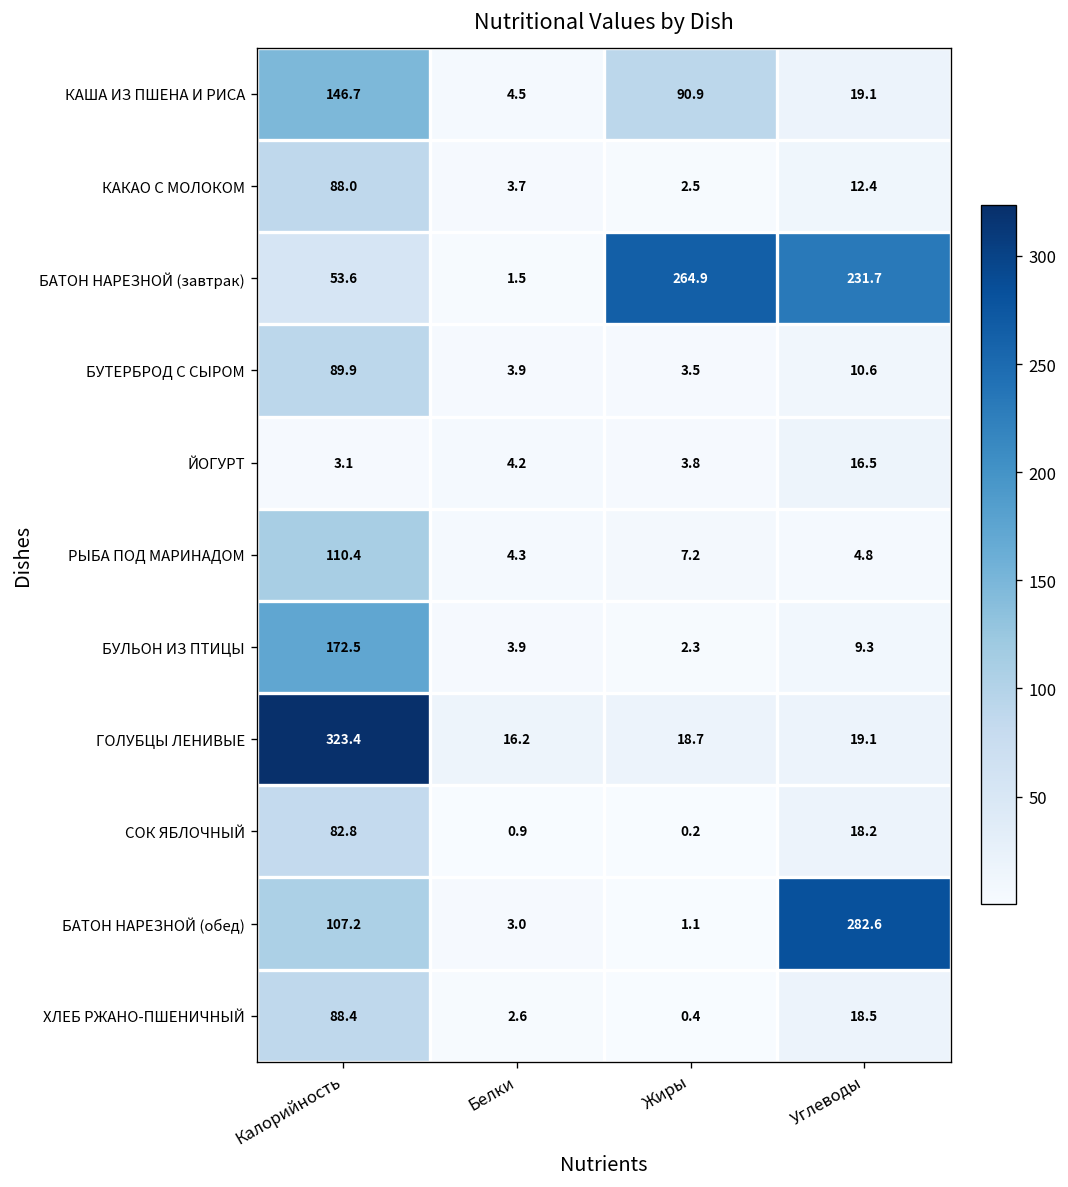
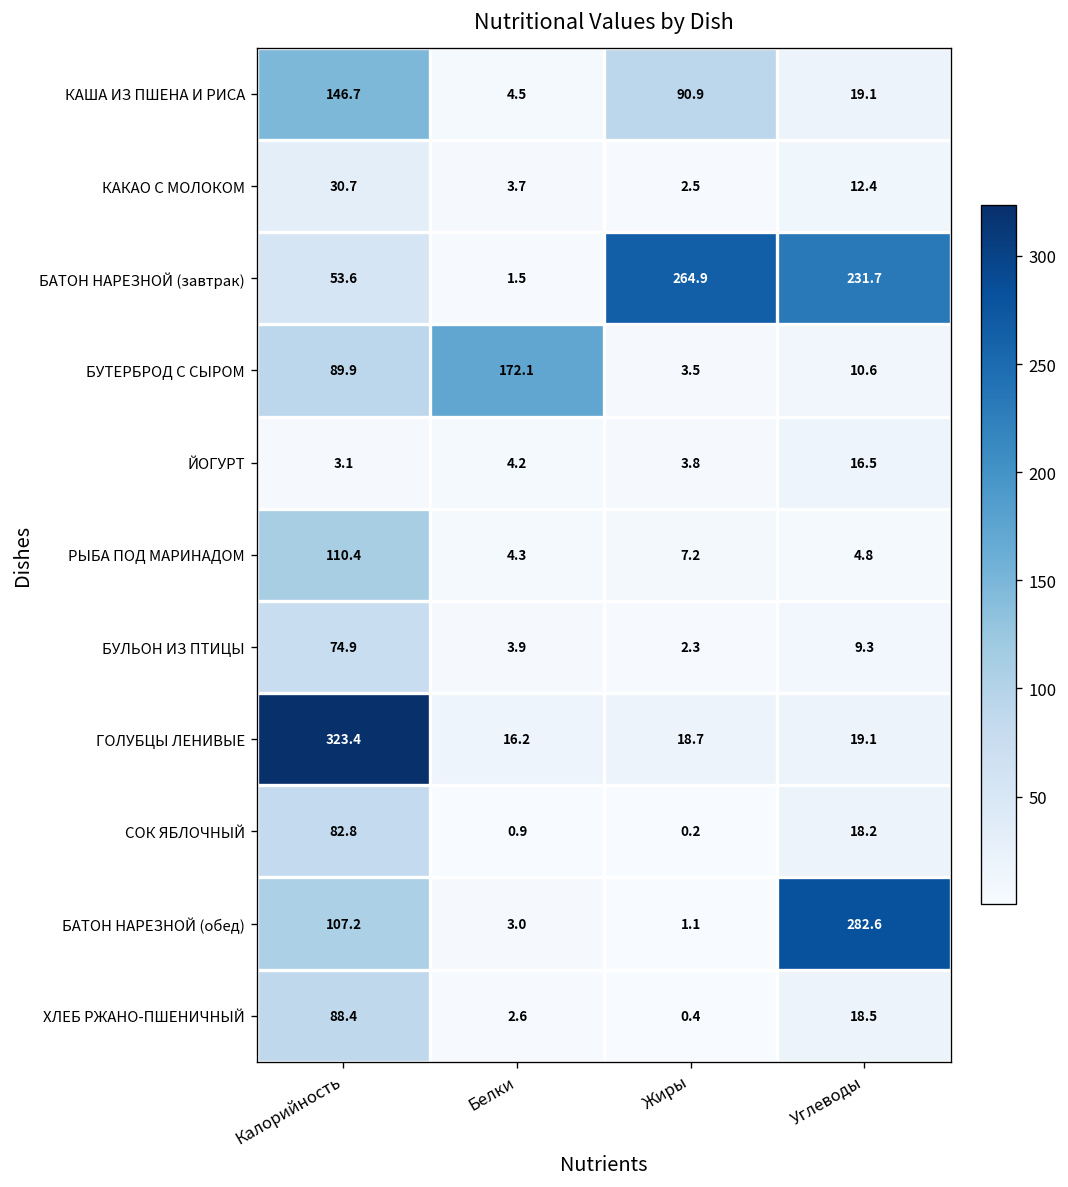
  {
    "КАША ИЗ ПШЕНА И РИСА": {
      "Калорийность": 146.7,
      "Белки": 4.5,
      "Жиры": 90.9,
      "Углеводы": 19.1
    },
    "КАКАО С МОЛОКОМ": {
-     "Калорийность": 88.0,
+     "Калорийность": 30.7,
      "Белки": 3.7,
      "Жиры": 2.5,
      "Углеводы": 12.4
    },
    "БАТОН НАРЕЗНОЙ (завтрак)": {
      "Калорийность": 53.6,
      "Белки": 1.5,
      "Жиры": 264.9,
      "Углеводы": 231.7
    },
    "БУТЕРБРОД С СЫРОМ": {
      "Калорийность": 89.9,
-     "Белки": 3.9,
+     "Белки": 172.1,
      "Жиры": 3.5,
      "Углеводы": 10.6
    },
    "ЙОГУРТ": {
      "Калорийность": 3.1,
      "Белки": 4.2,
      "Жиры": 3.8,
      "Углеводы": 16.5
    },
    "РЫБА ПОД МАРИНАДОМ": {
      "Калорийность": 110.4,
      "Белки": 4.3,
      "Жиры": 7.2,
      "Углеводы": 4.8
    },
    "БУЛЬОН ИЗ ПТИЦЫ": {
-     "Калорийность": 172.5,
+     "Калорийность": 74.9,
      "Белки": 3.9,
      "Жиры": 2.3,
      "Углеводы": 9.3
    },
    "ГОЛУБЦЫ ЛЕНИВЫЕ": {
      "Калорийность": 323.4,
      "Белки": 16.2,
      "Жиры": 18.7,
      "Углеводы": 19.1
    },
    "СОК ЯБЛОЧНЫЙ": {
      "Калорийность": 82.8,
      "Белки": 0.9,
      "Жиры": 0.2,
      "Углеводы": 18.2
    },
    "БАТОН НАРЕЗНОЙ (обед)": {
      "Калорийность": 107.2,
      "Белки": 3.0,
      "Жиры": 1.1,
      "Углеводы": 282.6
    },
    "ХЛЕБ РЖАНО-ПШЕНИЧНЫЙ": {
      "Калорийность": 88.4,
      "Белки": 2.6,
      "Жиры": 0.4,
      "Углеводы": 18.5
    }
  }
